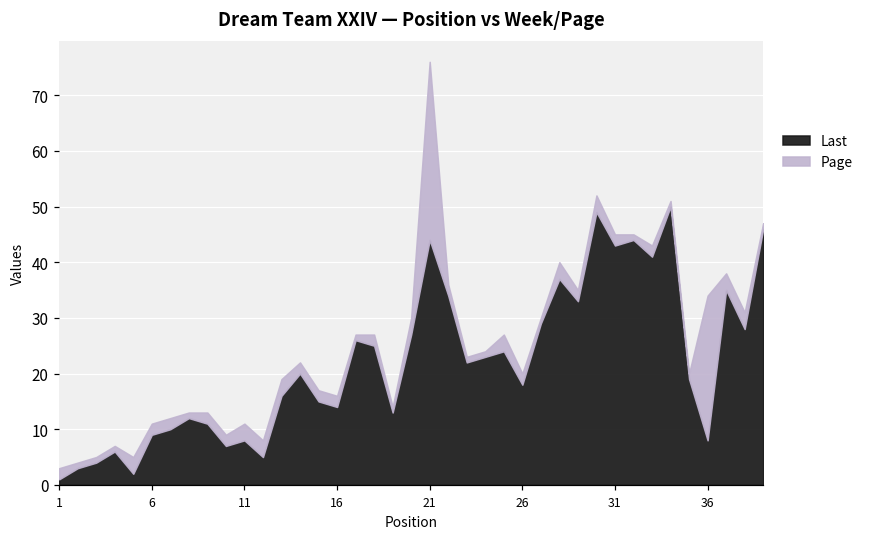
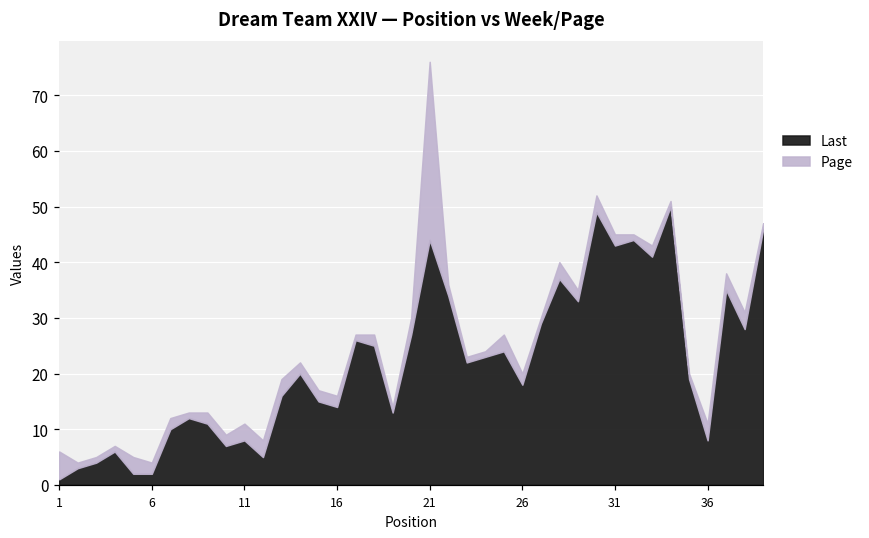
  {
    "Last": {
      "1": 1,
-     "6": 9,
+     "6": 2,
      "11": 8,
      "16": 14,
      "21": 44,
      "26": 18,
      "31": 43,
      "36": 8
    },
    "Page": {
-     "1": 2,
+     "1": 5,
      "6": 2,
      "11": 3,
      "16": 2,
      "21": 32,
      "26": 2,
      "31": 2,
-     "36": 26
+     "36": 3
    }
  }
